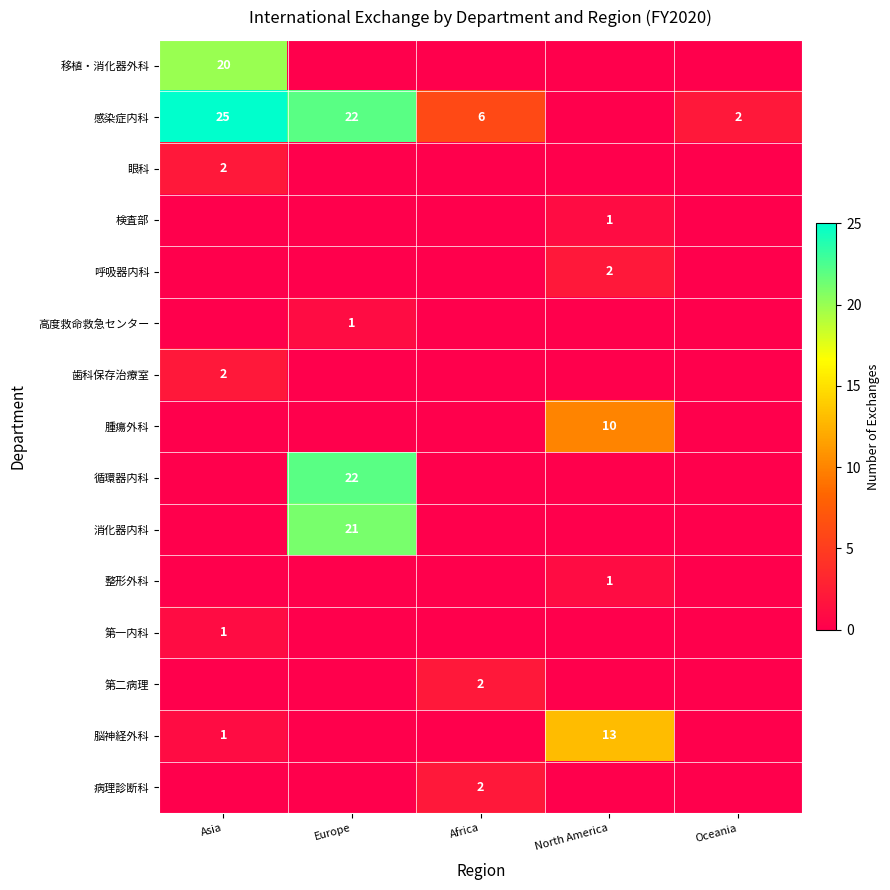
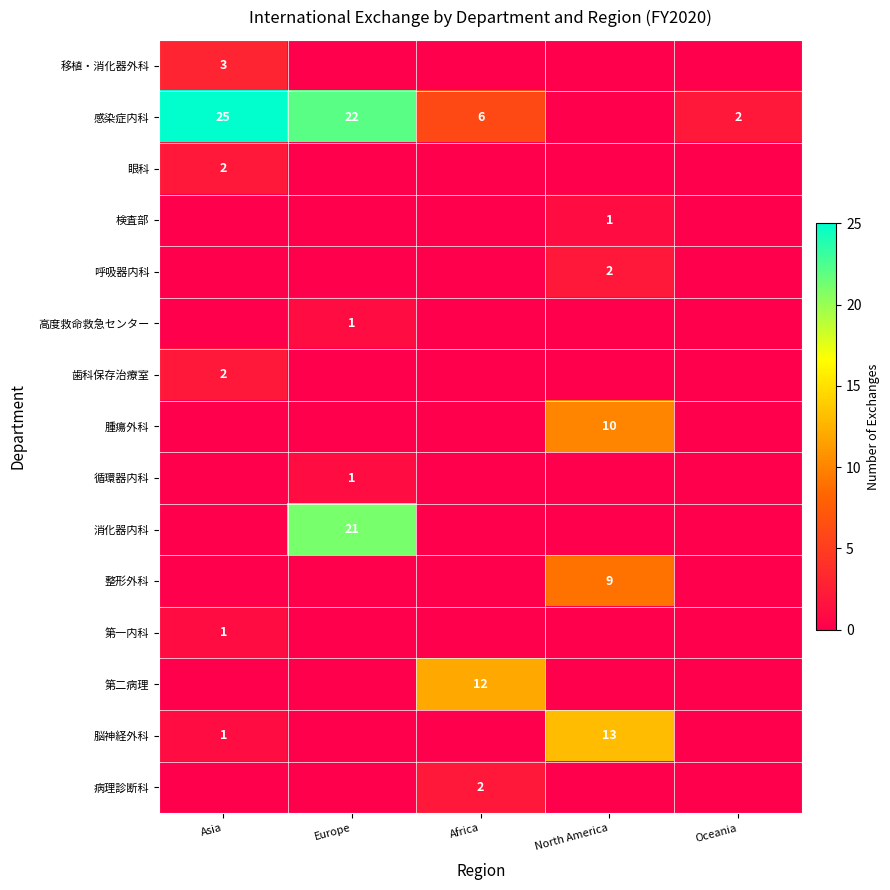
  {
    "移植・消化器外科": {
-     "Asia": 20
+     "Asia": 3
    },
    "感染症内科": {
      "Asia": 25,
      "Europe": 22,
      "Africa": 6,
      "Oceania": 2
    },
    "眼科": {
      "Asia": 2
    },
    "検査部": {
      "North America": 1
    },
    "呼吸器内科": {
      "North America": 2
    },
    "高度救命救急センター": {
      "Europe": 1
    },
    "歯科保存治療室": {
      "Asia": 2
    },
    "腫瘍外科": {
      "North America": 10
    },
    "循環器内科": {
-     "Europe": 22
+     "Europe": 1
    },
    "消化器内科": {
      "Europe": 21
    },
    "整形外科": {
-     "North America": 1
+     "North America": 9
    },
    "第一内科": {
      "Asia": 1
    },
    "第二病理": {
-     "Africa": 2
+     "Africa": 12
    },
    "脳神経外科": {
      "Asia": 1,
      "North America": 13
    },
    "病理診断科": {
      "Africa": 2
    }
  }
